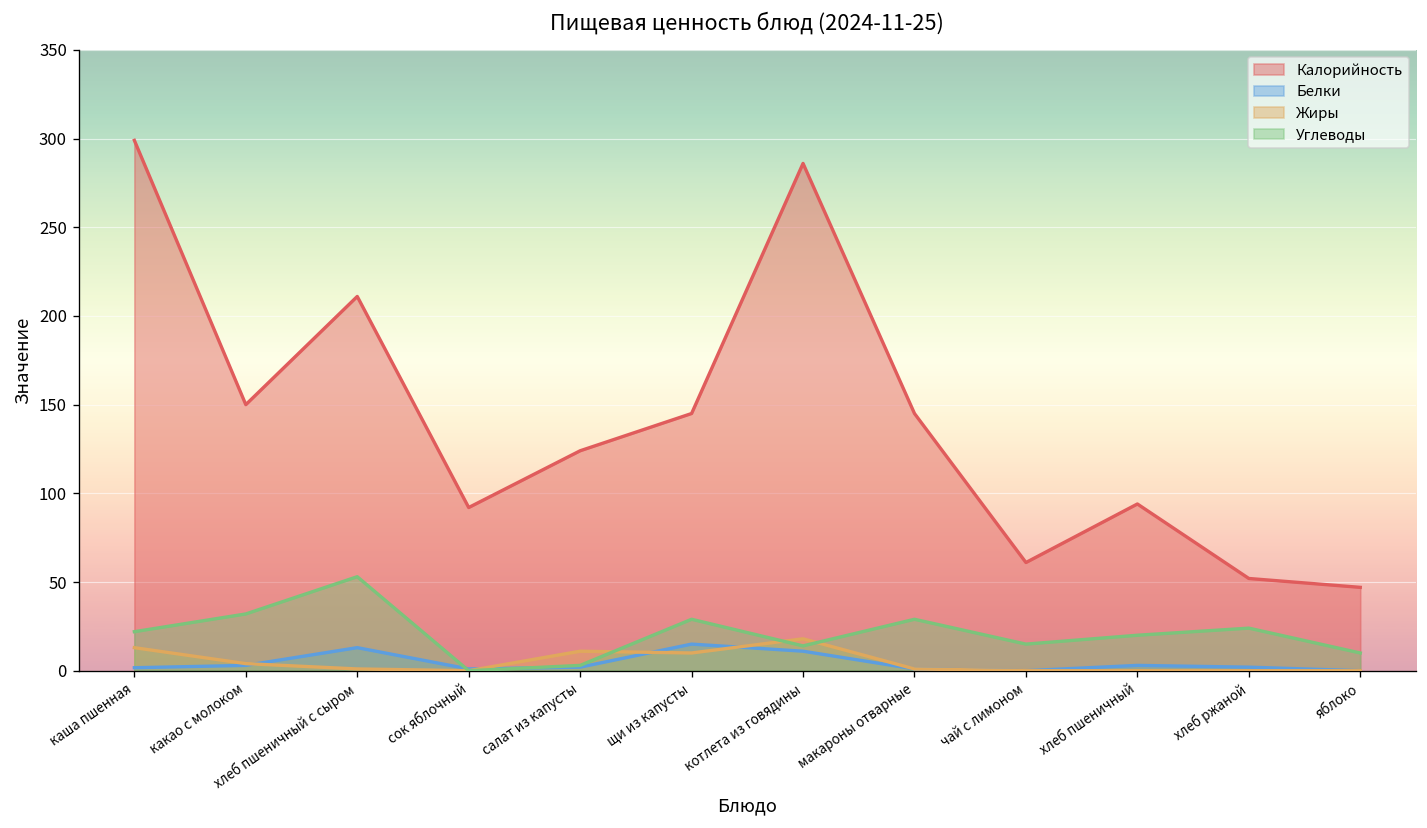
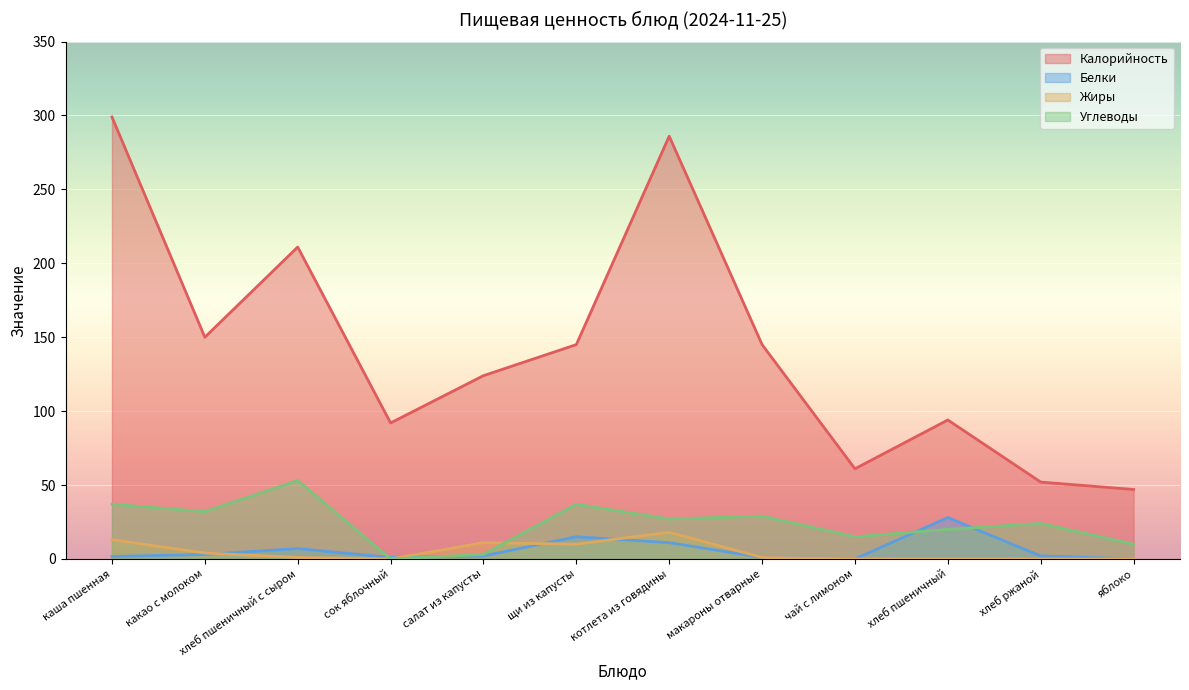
  {
    "Белки": {
      "каша пшенная": 2,
-     "хлеб пшеничный с сыром": 13,
+     "хлеб пшеничный с сыром": 7,
      "щи из капусты": 15,
      "котлета из говядины": 11,
-     "хлеб пшеничный": 3,
+     "хлеб пшеничный": 28,
      "хлеб ржаной": 2
    },
    "Углеводы": {
-     "каша пшенная": 22,
+     "каша пшенная": 37,
      "какао с молоком": 32,
      "хлеб пшеничный с сыром": 53,
-     "щи из капусты": 29,
-     "котлета из говядины": 14,
+     "щи из капусты": 37,
+     "котлета из говядины": 27,
      "макароны отварные": 29,
      "чай с лимоном": 15,
      "хлеб пшеничный": 20,
      "хлеб ржаной": 24,
      "яблоко": 10
    }
  }
